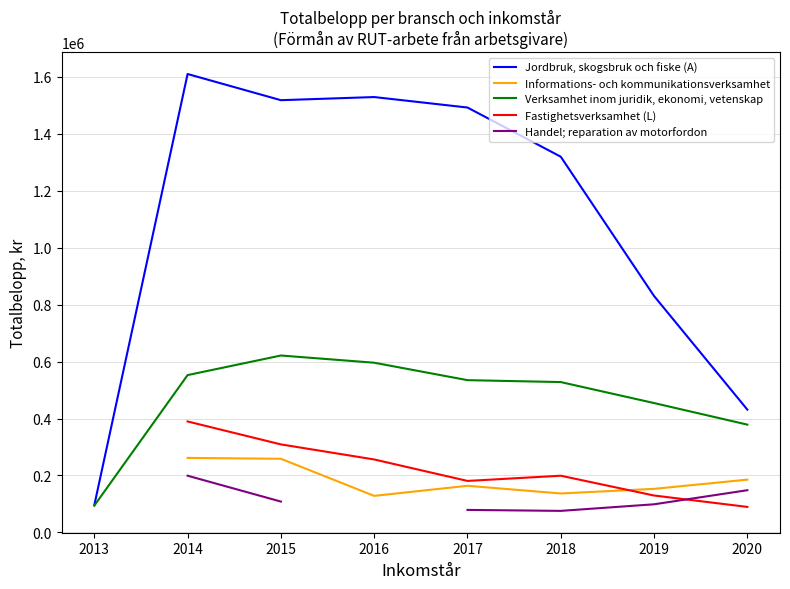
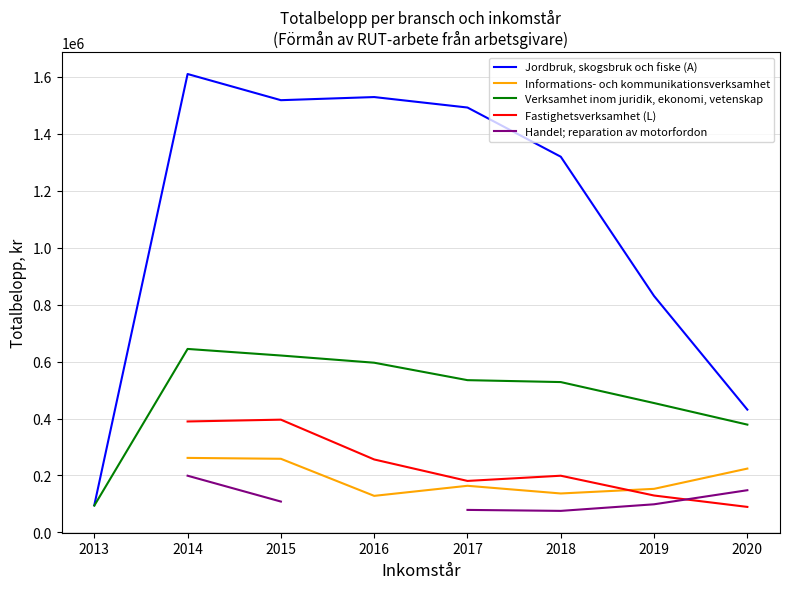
  {
    "Jordbruk, skogsbruk och fiske (A)": {
      "2014": 1610000,
      "2015": 1520000,
      "2016": 1530000,
      "2017": 1490000,
      "2018": 1320000,
      "2019": 830000,
      "2020": 430000
    },
    "Informations- och kommunikationsverksamhet": {
      "2014": 260000,
      "2015": 260000,
      "2016": 130000,
      "2017": 160000,
      "2018": 140000,
      "2019": 150000,
-     "2020": 190000
+     "2020": 220000
    },
    "Verksamhet inom juridik, ekonomi, vetenskap": {
-     "2014": 550000,
+     "2014": 640000,
      "2015": 620000,
      "2016": 600000,
      "2017": 530000,
      "2018": 530000,
      "2019": 450000,
      "2020": 380000
    },
    "Fastighetsverksamhet (L)": {
      "2014": 390000,
-     "2015": 310000,
+     "2015": 400000,
      "2016": 260000,
      "2017": 180000,
      "2018": 200000,
      "2019": 130000,
      "2020": 90000
    },
    "Handel; reparation av motorfordon": {
      "2014": 200000,
      "2015": 110000,
      "2017": 80000,
      "2018": 80000,
      "2019": 100000,
      "2020": 150000
    }
  }
